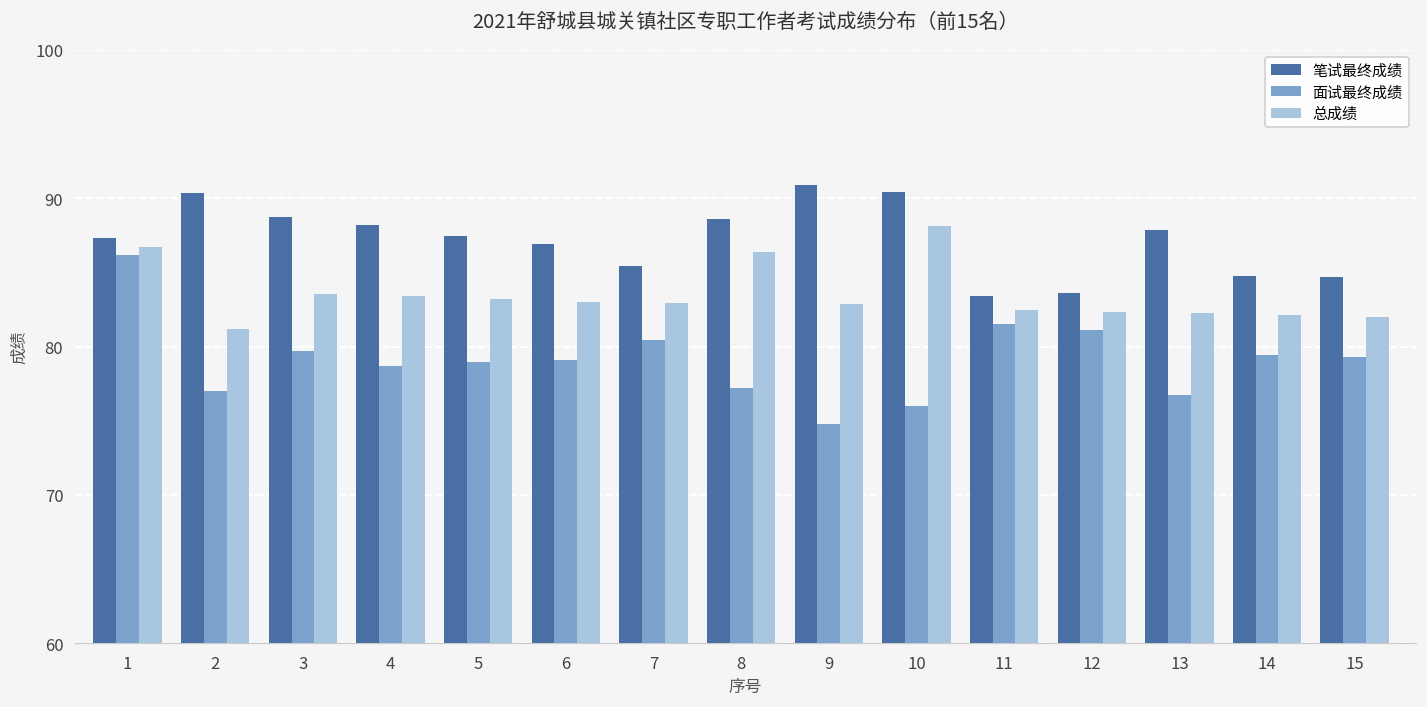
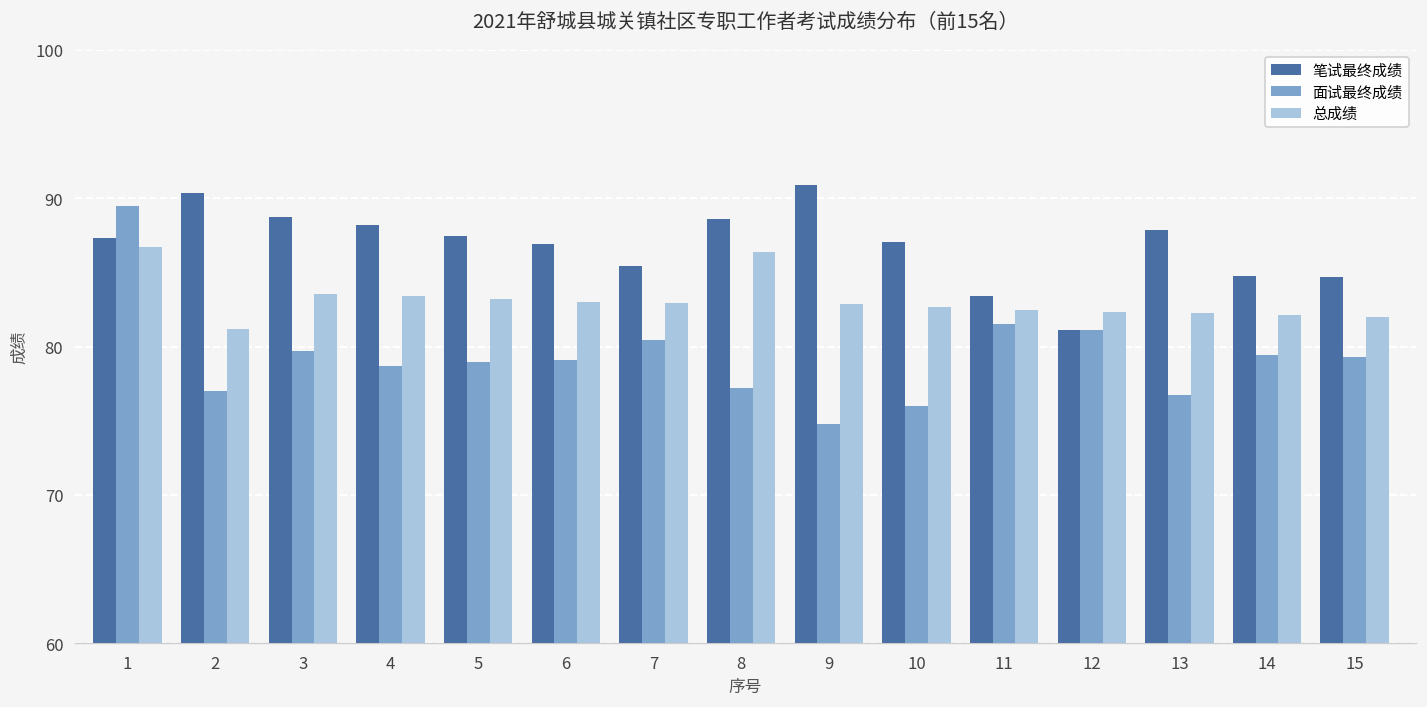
  {
    "笔试最终成绩": {
      "1": 87.3,
      "2": 90.3,
      "3": 88.8,
      "4": 88.2,
      "5": 87.4,
      "6": 86.9,
      "7": 85.4,
      "8": 88.6,
      "9": 90.9,
-     "10": 90.4,
+     "10": 87.1,
      "11": 83.4,
-     "12": 83.6,
+     "12": 81.1,
      "13": 87.8,
      "14": 84.8,
      "15": 84.7
    },
    "面试最终成绩": {
-     "1": 86.2,
+     "1": 89.5,
      "2": 77.0,
      "3": 79.7,
      "4": 78.7,
      "5": 79.0,
      "6": 79.1,
      "7": 80.5,
      "8": 77.2,
      "9": 74.8,
      "10": 76.0,
      "11": 81.5,
      "12": 81.1,
      "13": 76.7,
      "14": 79.5,
      "15": 79.3
    },
    "总成绩": {
      "1": 86.7,
      "2": 81.2,
      "3": 83.5,
      "4": 83.4,
      "5": 83.2,
      "6": 83.0,
      "7": 82.9,
      "8": 86.4,
      "9": 82.9,
-     "10": 88.2,
+     "10": 82.7,
      "11": 82.5,
      "12": 82.3,
      "13": 82.3,
      "14": 82.1,
      "15": 82.0
    }
  }
